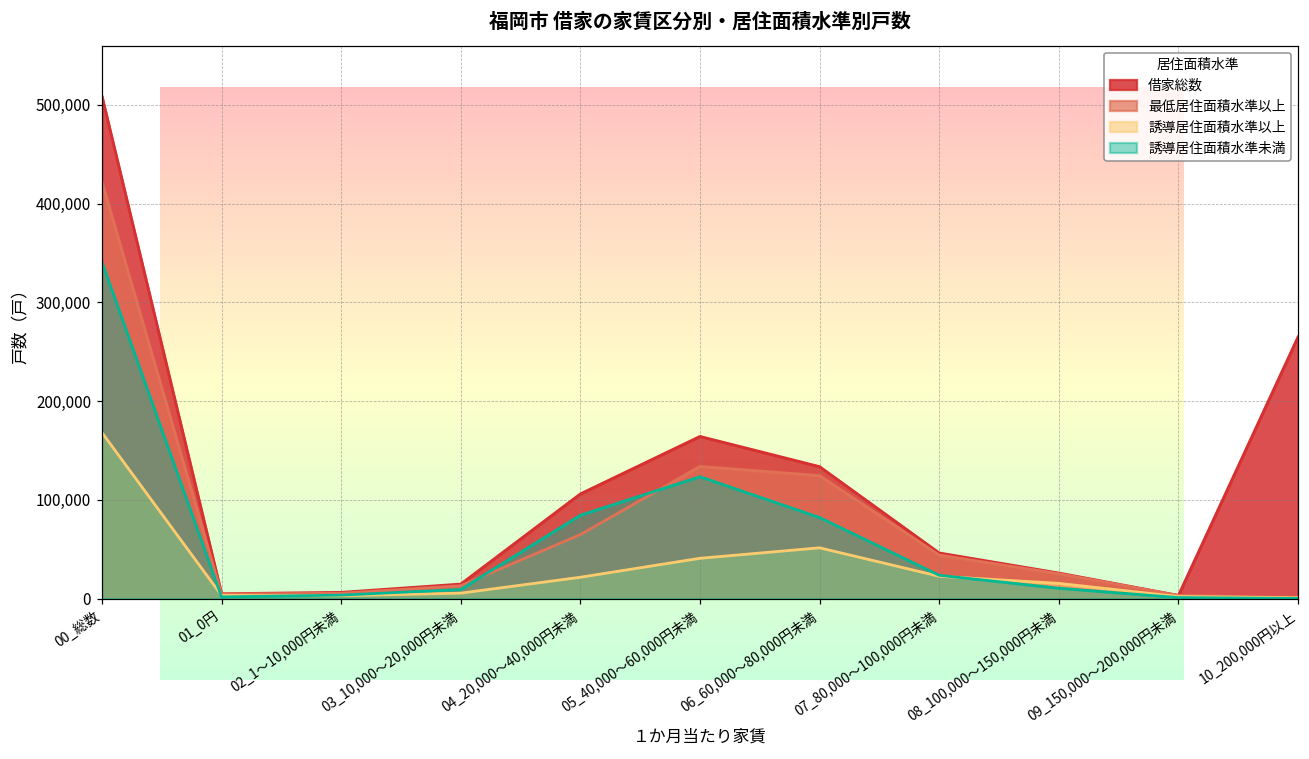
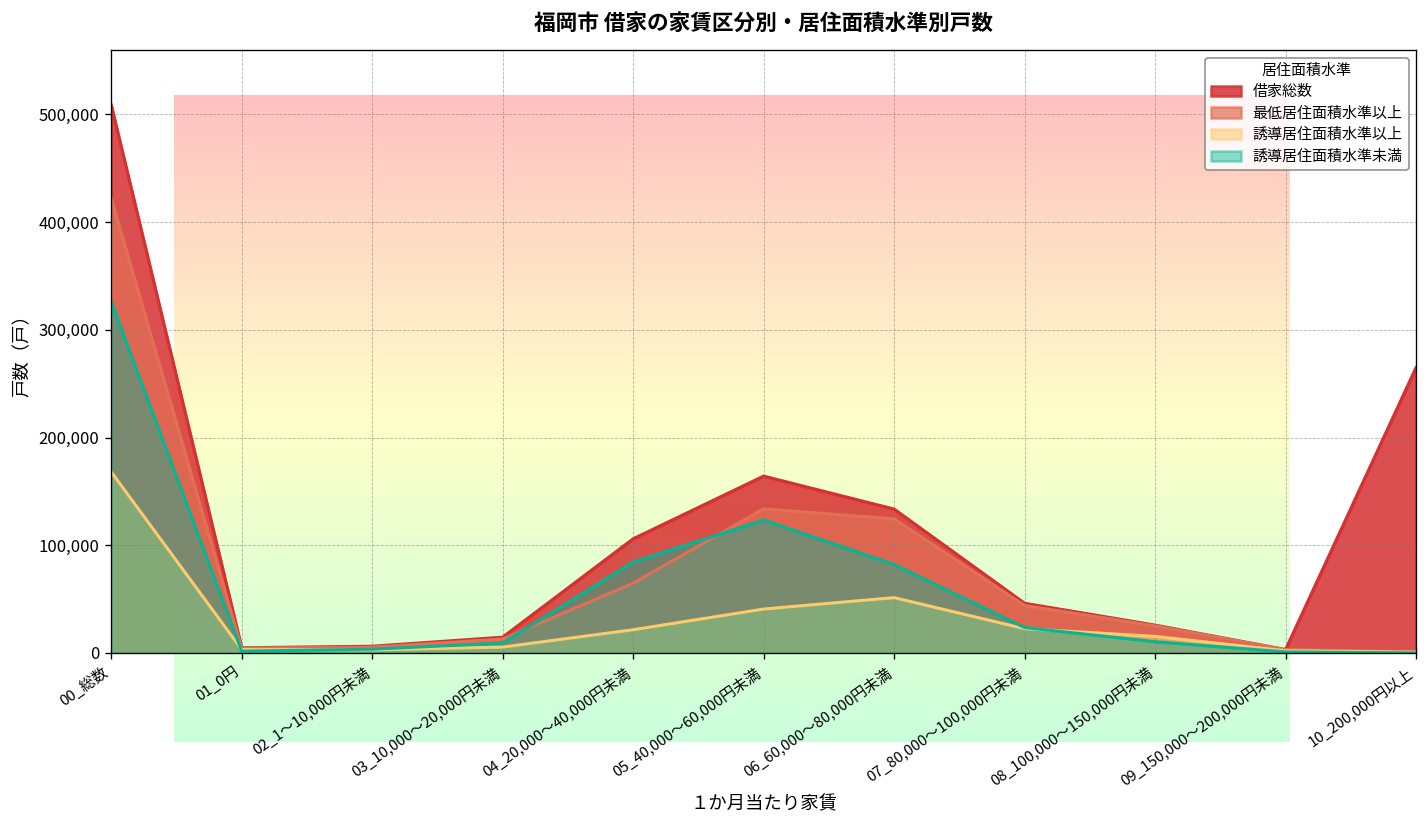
  {
    "福岡市 借家の家賃区分別・居住面積水準別戸数": {
      "借家総数": {
        "00_総数": "510,000",
        "10_200,000円以上": "260,000"
      },
      "誘導居住面積水準未満": {
-       "00_総数": "340,000"
+       "00_総数": "330,000"
      }
    }
  }
